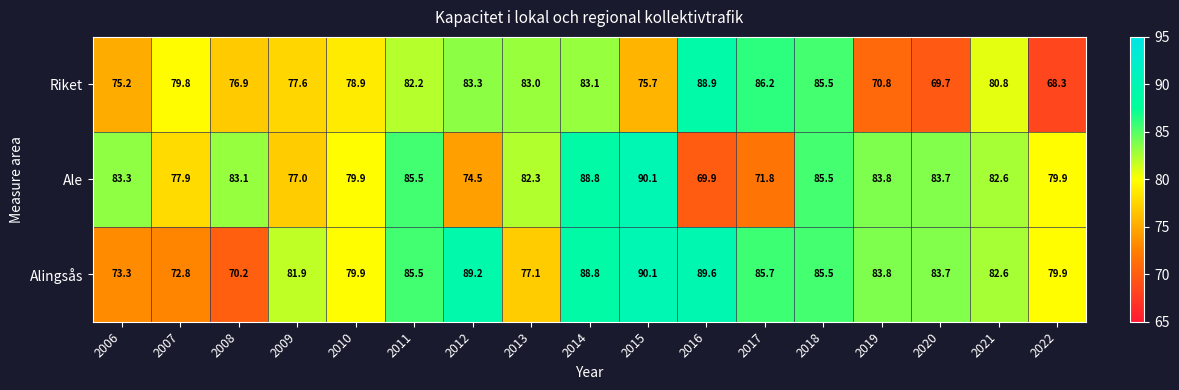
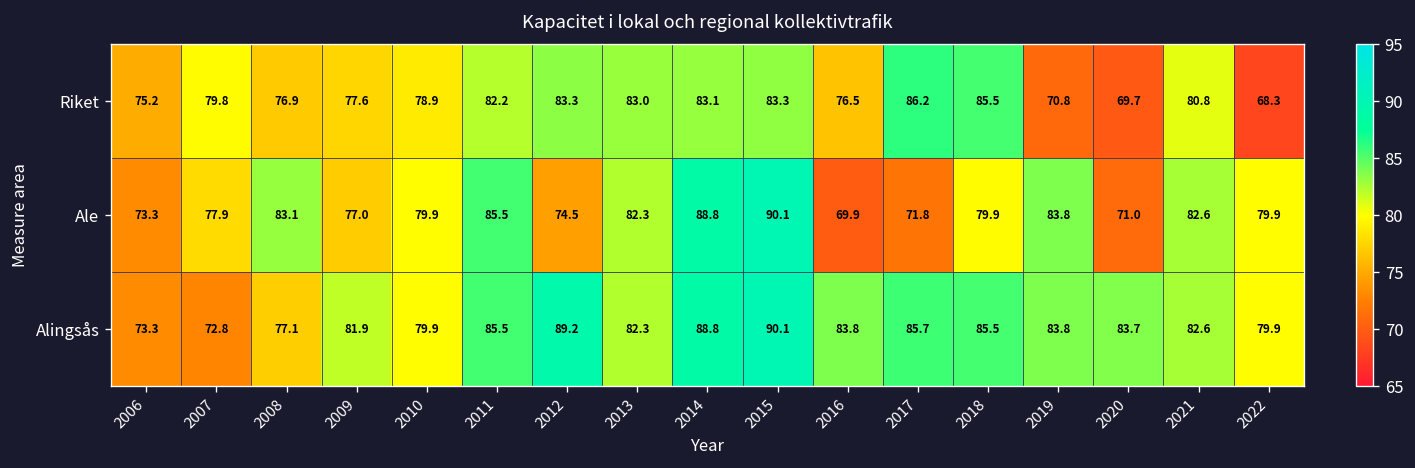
  {
    "Riket": {
      "2006": 75.2,
      "2007": 79.8,
      "2008": 76.9,
      "2009": 77.6,
      "2010": 78.9,
      "2011": 82.2,
      "2012": 83.3,
      "2013": 83.0,
      "2014": 83.1,
-     "2015": 75.7,
-     "2016": 88.9,
+     "2015": 83.3,
+     "2016": 76.5,
      "2017": 86.2,
      "2018": 85.5,
      "2019": 70.8,
      "2020": 69.7,
      "2021": 80.8,
      "2022": 68.3
    },
    "Ale": {
-     "2006": 83.3,
+     "2006": 73.3,
      "2007": 77.9,
      "2008": 83.1,
      "2009": 77.0,
      "2010": 79.9,
      "2011": 85.5,
      "2012": 74.5,
      "2013": 82.3,
      "2014": 88.8,
      "2015": 90.1,
      "2016": 69.9,
      "2017": 71.8,
-     "2018": 85.5,
+     "2018": 79.9,
      "2019": 83.8,
-     "2020": 83.7,
+     "2020": 71.0,
      "2021": 82.6,
      "2022": 79.9
    },
    "Alingsås": {
      "2006": 73.3,
      "2007": 72.8,
-     "2008": 70.2,
+     "2008": 77.1,
      "2009": 81.9,
      "2010": 79.9,
      "2011": 85.5,
      "2012": 89.2,
-     "2013": 77.1,
+     "2013": 82.3,
      "2014": 88.8,
      "2015": 90.1,
-     "2016": 89.6,
+     "2016": 83.8,
      "2017": 85.7,
      "2018": 85.5,
      "2019": 83.8,
      "2020": 83.7,
      "2021": 82.6,
      "2022": 79.9
    }
  }
